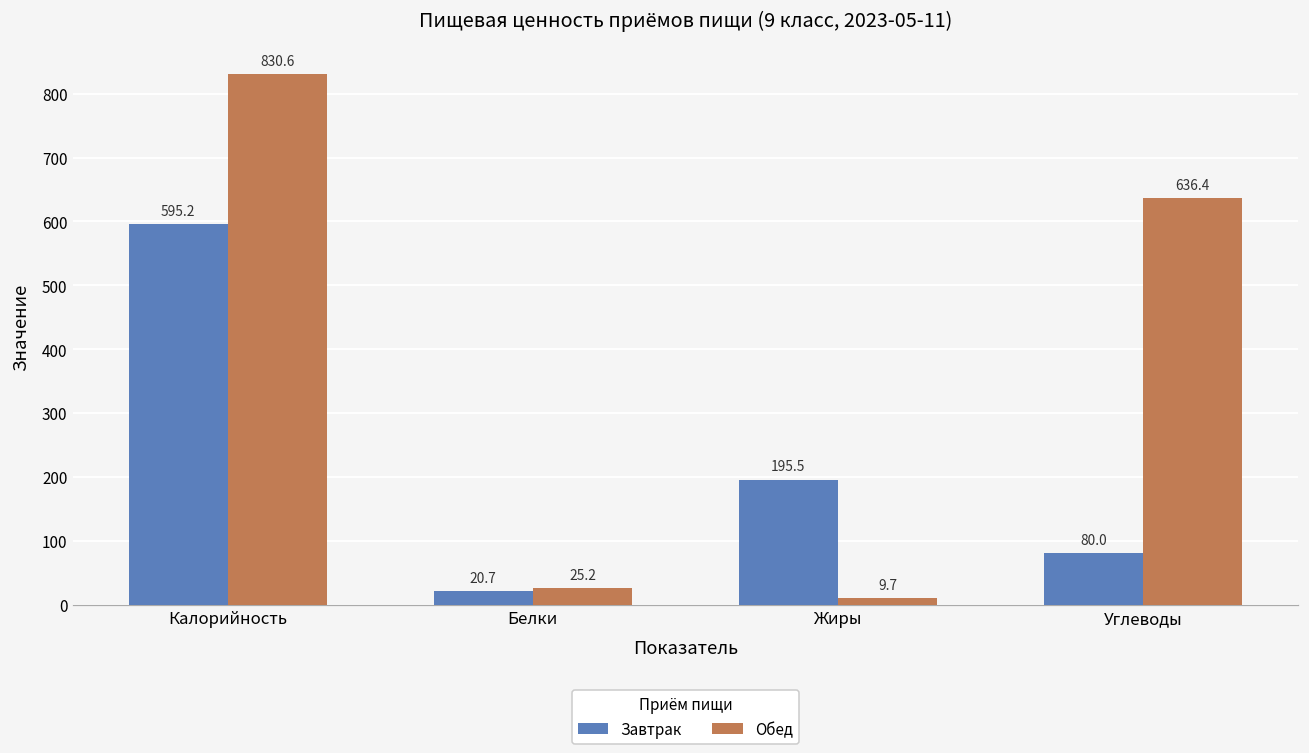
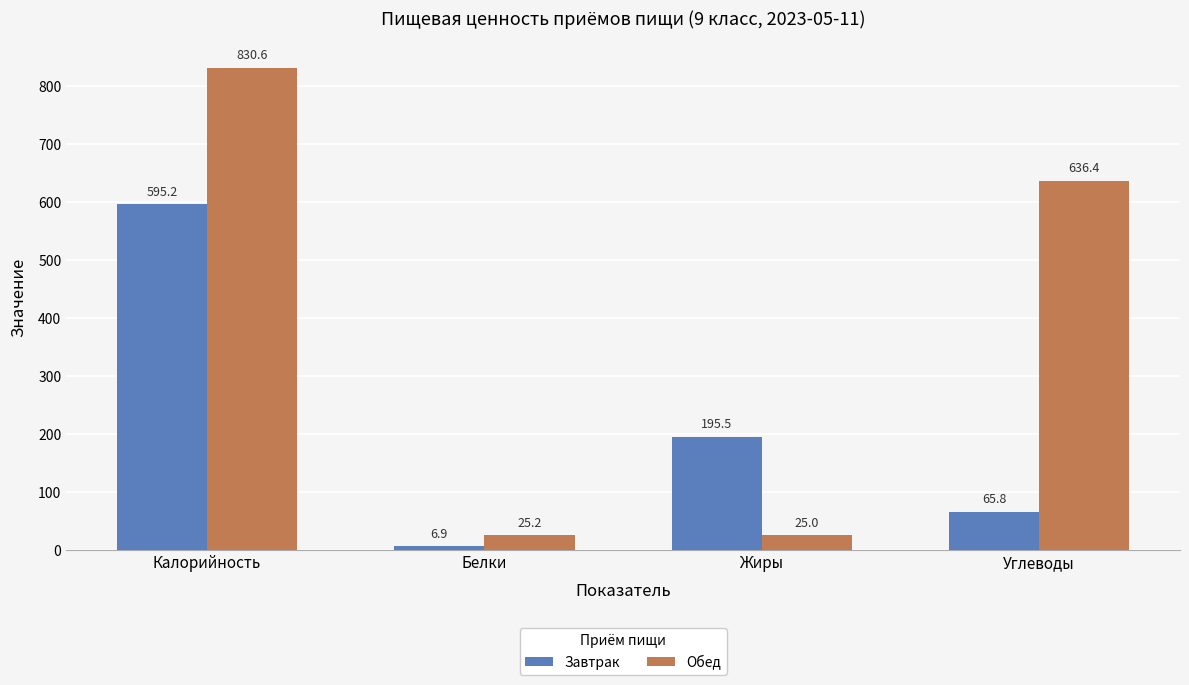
  {
    "Завтрак": {
      "Калорийность": 595.2,
-     "Белки": 20.7,
+     "Белки": 6.9,
      "Жиры": 195.5,
-     "Углеводы": 80.0
+     "Углеводы": 65.8
    },
    "Обед": {
      "Калорийность": 830.6,
      "Белки": 25.2,
-     "Жиры": 9.7,
+     "Жиры": 25.0,
      "Углеводы": 636.4
    }
  }
